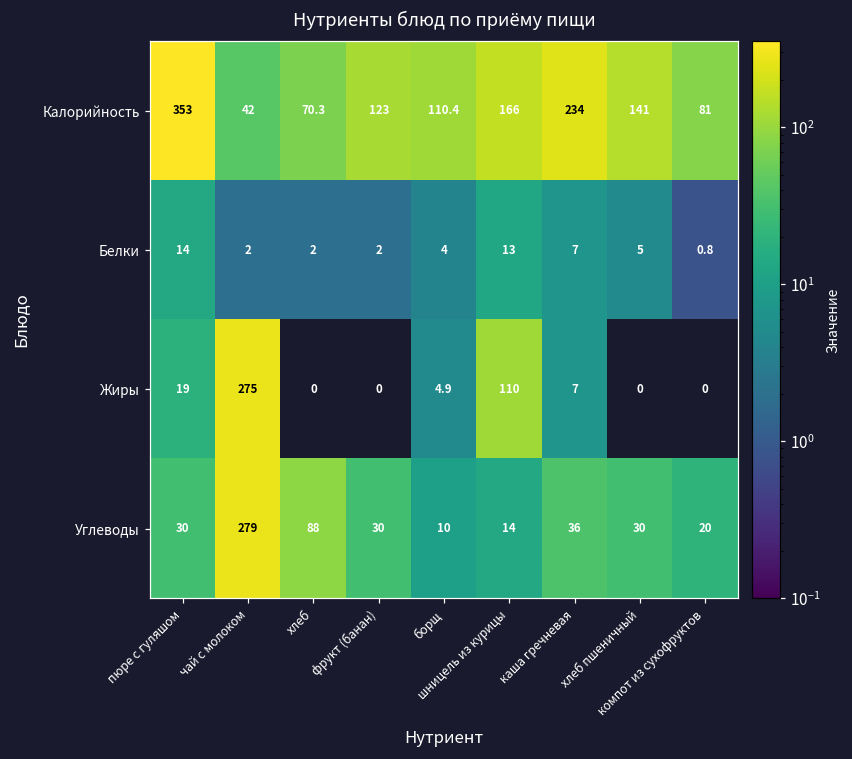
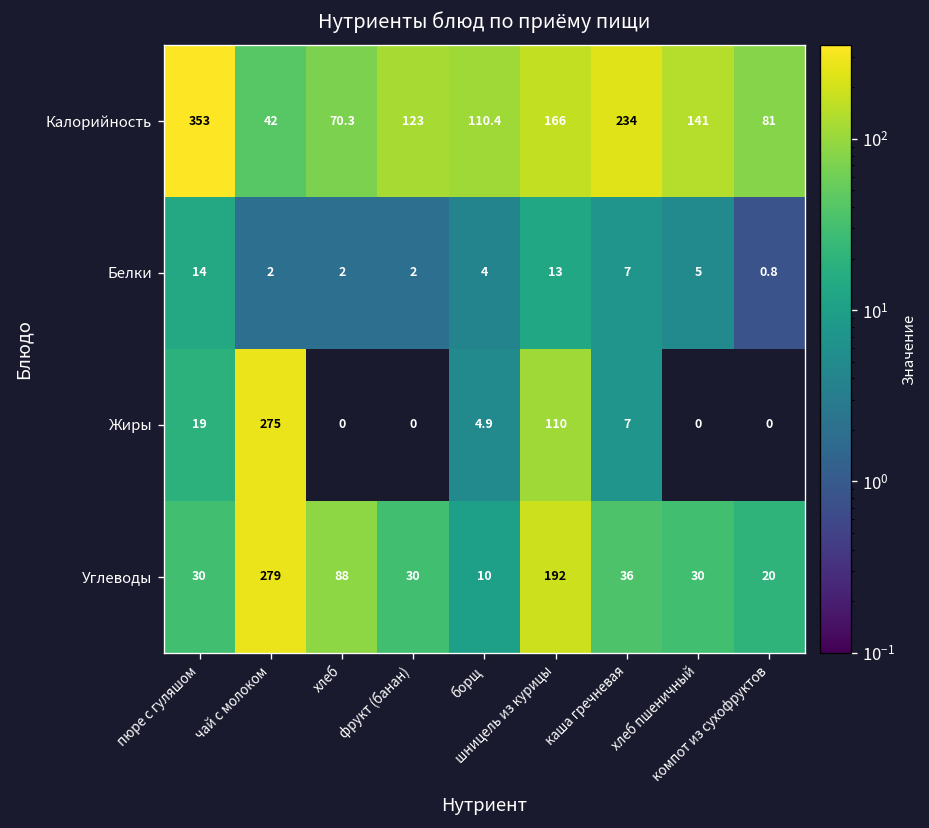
  {
    "Калорийность": {
      "пюре с гуляшом": 353,
      "чай с молоком": 42,
      "хлеб": 70.3,
      "фрукт (банан)": 123,
      "борщ": 110.4,
      "шницель из курицы": 166,
      "каша гречневая": 234,
      "хлеб пшеничный": 141,
      "компот из сухофруктов": 81
    },
    "Белки": {
      "пюре с гуляшом": 14,
      "чай с молоком": 2,
      "хлеб": 2,
      "фрукт (банан)": 2,
      "борщ": 4,
      "шницель из курицы": 13,
      "каша гречневая": 7,
      "хлеб пшеничный": 5,
      "компот из сухофруктов": 0.8
    },
    "Жиры": {
      "пюре с гуляшом": 19,
      "чай с молоком": 275,
      "хлеб": 0,
      "фрукт (банан)": 0,
      "борщ": 4.9,
      "шницель из курицы": 110,
      "каша гречневая": 7,
      "хлеб пшеничный": 0,
      "компот из сухофруктов": 0
    },
    "Углеводы": {
      "пюре с гуляшом": 30,
      "чай с молоком": 279,
      "хлеб": 88,
      "фрукт (банан)": 30,
      "борщ": 10,
-     "шницель из курицы": 14,
+     "шницель из курицы": 192,
      "каша гречневая": 36,
      "хлеб пшеничный": 30,
      "компот из сухофруктов": 20
    }
  }
